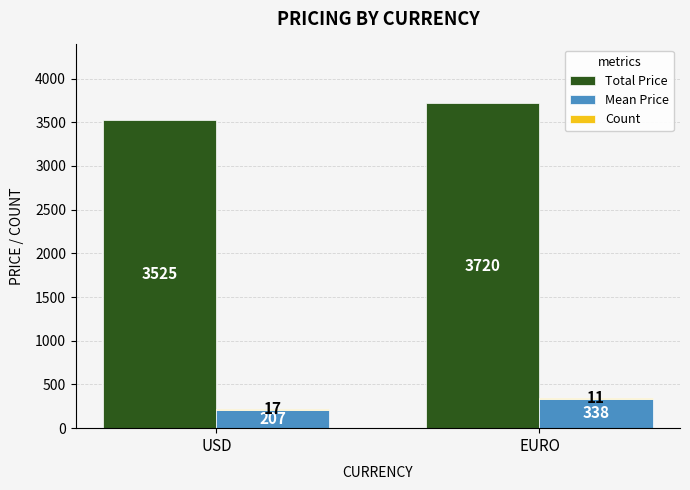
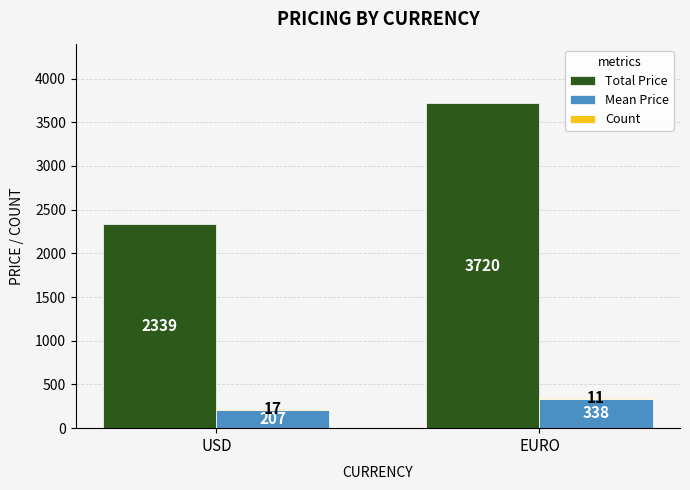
  {
    "Total Price": {
-     "USD": 3525,
+     "USD": 2339,
      "EURO": 3720
    },
    "Mean Price": {
      "EURO": 338
    },
    "Count": {
      "EURO": 11
    }
  }
